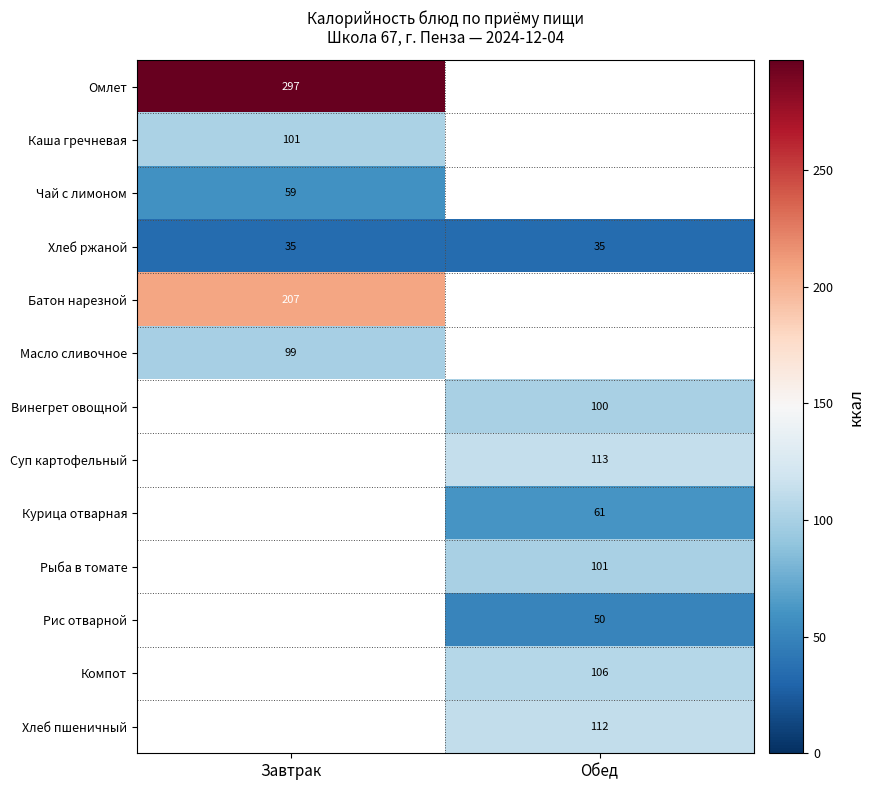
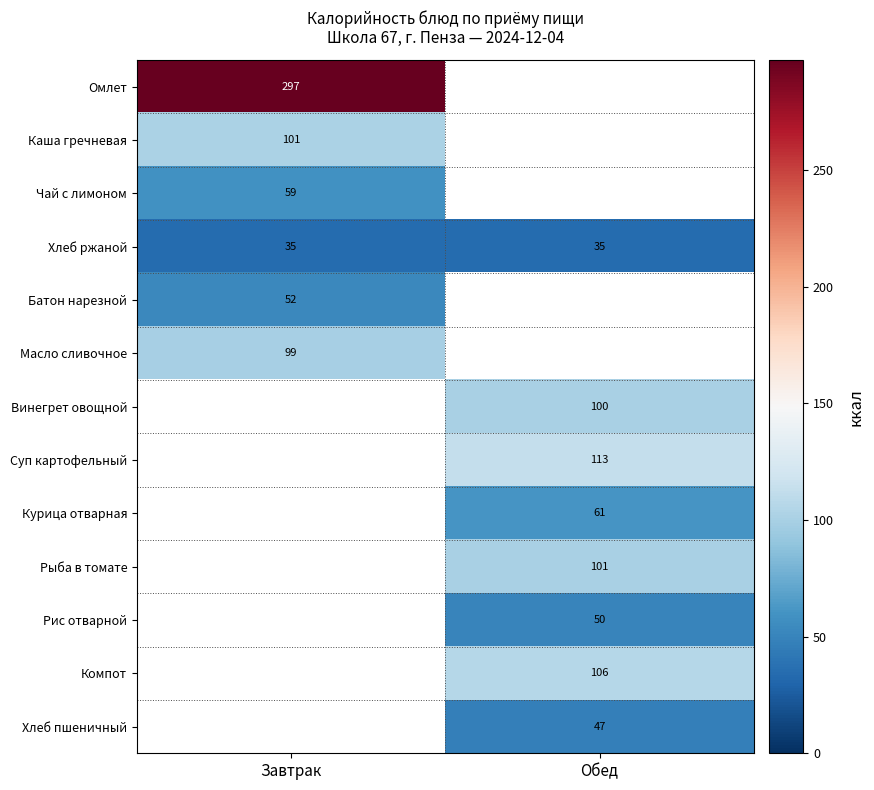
  {
    "Омлет": {
      "Завтрак": 297
    },
    "Каша гречневая": {
      "Завтрак": 101
    },
    "Чай с лимоном": {
      "Завтрак": 59
    },
    "Хлеб ржаной": {
      "Завтрак": 35,
      "Обед": 35
    },
    "Батон нарезной": {
-     "Завтрак": 207
+     "Завтрак": 52
    },
    "Масло сливочное": {
      "Завтрак": 99
    },
    "Винегрет овощной": {
      "Обед": 100
    },
    "Суп картофельный": {
      "Обед": 113
    },
    "Курица отварная": {
      "Обед": 61
    },
    "Рыба в томате": {
      "Обед": 101
    },
    "Рис отварной": {
      "Обед": 50
    },
    "Компот": {
      "Обед": 106
    },
    "Хлеб пшеничный": {
-     "Обед": 112
+     "Обед": 47
    }
  }
